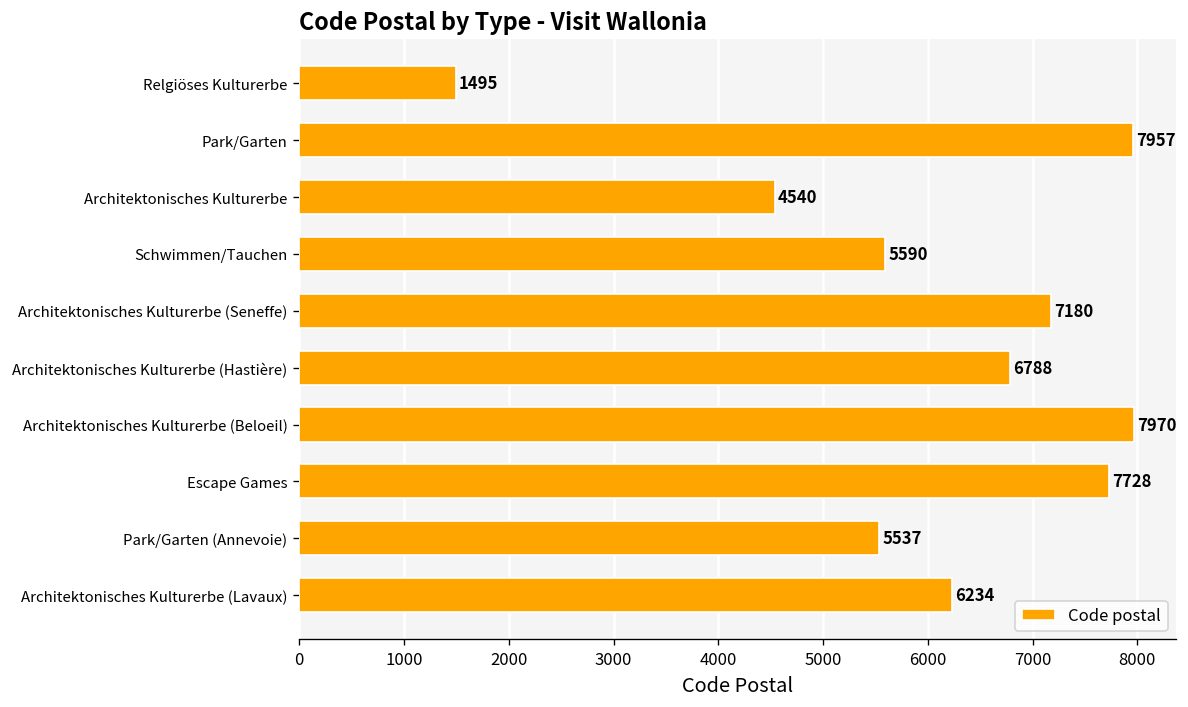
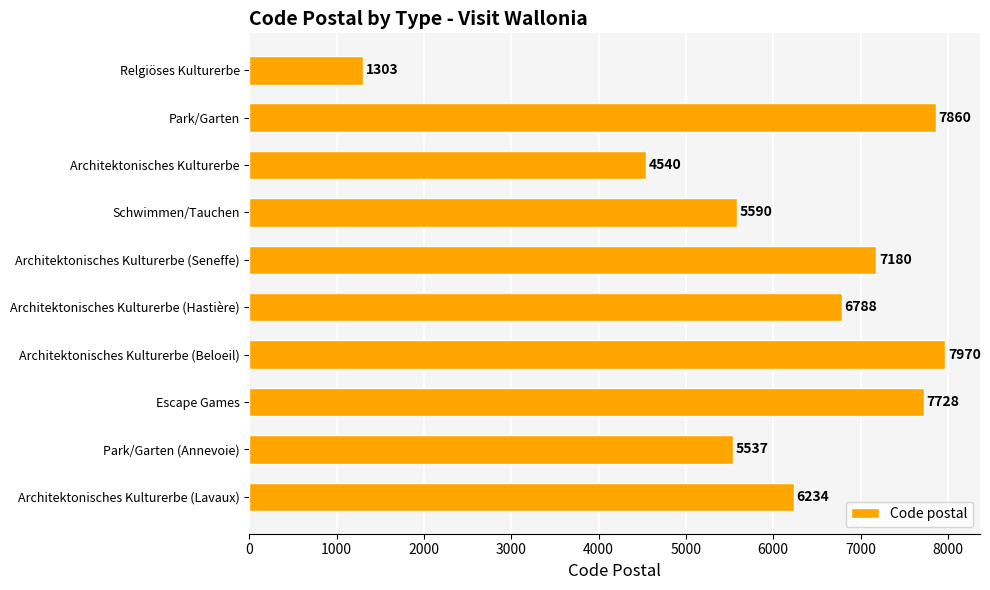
  {
-   "Relgiöses Kulturerbe": 1495,
-   "Park/Garten": 7957,
+   "Relgiöses Kulturerbe": 1303,
+   "Park/Garten": 7860,
    "Architektonisches Kulturerbe": 4540,
    "Schwimmen/Tauchen": 5590,
    "Architektonisches Kulturerbe (Seneffe)": 7180,
    "Architektonisches Kulturerbe (Hastière)": 6788,
    "Architektonisches Kulturerbe (Beloeil)": 7970,
    "Escape Games": 7728,
    "Park/Garten (Annevoie)": 5537,
    "Architektonisches Kulturerbe (Lavaux)": 6234
  }
